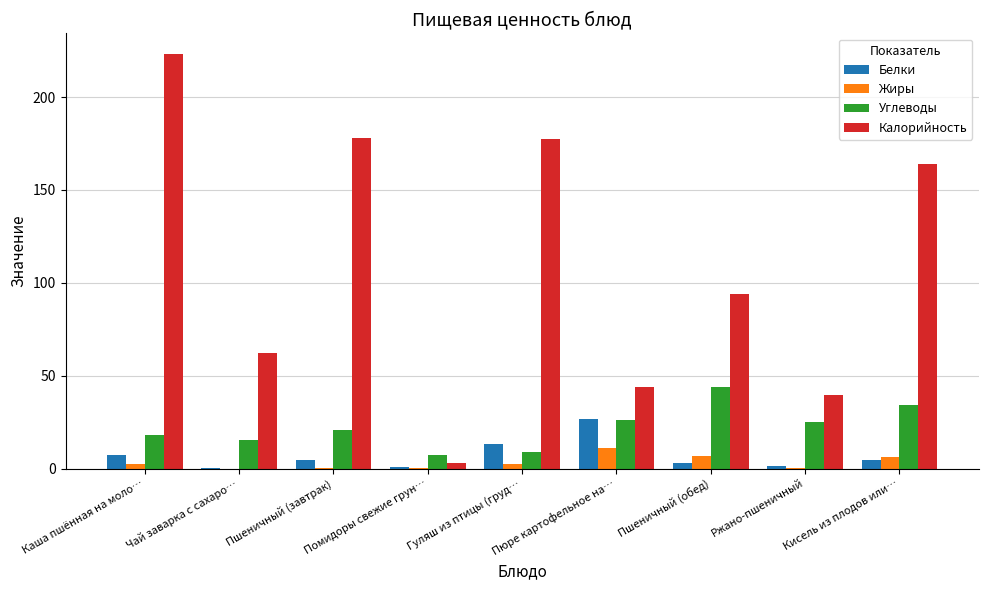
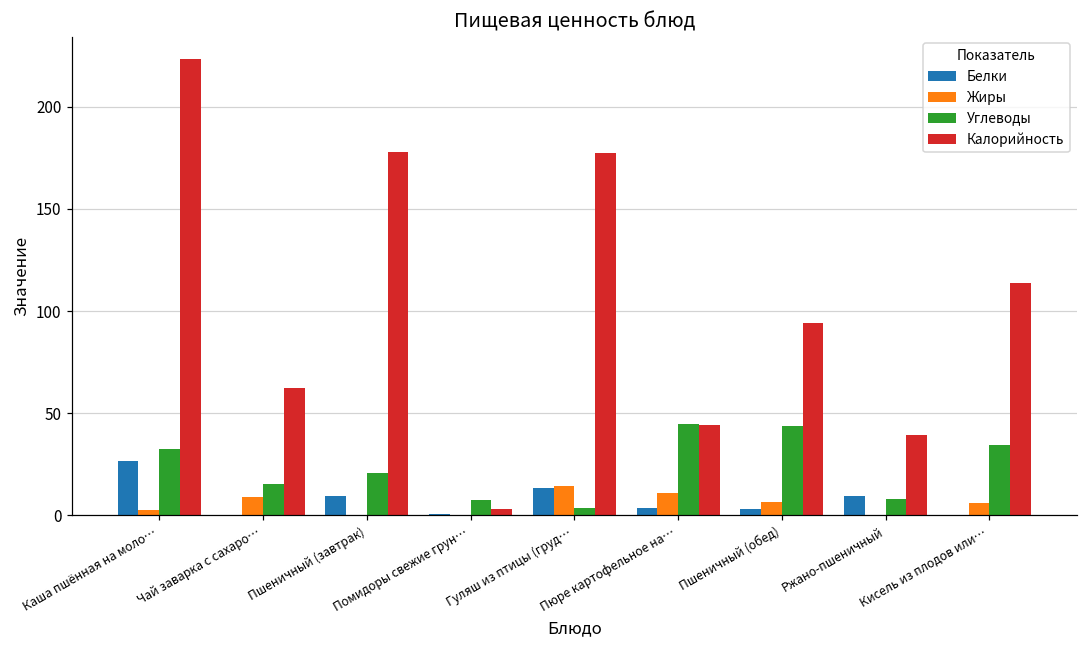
  {
    "Белки": {
-     "Каша пшённая на моло…": 7,
-     "Пшеничный (завтрак)": 5,
+     "Каша пшённая на моло…": 27,
+     "Пшеничный (завтрак)": 9,
      "Гуляш из птицы (груд…": 13,
-     "Пюре картофельное на…": 27,
+     "Пюре картофельное на…": 4,
      "Пшеничный (обед)": 3,
-     "Ржано-пшеничный": 1,
-     "Кисель из плодов или…": 5
+     "Ржано-пшеничный": 9,
+     "Кисель из плодов или…": 0
    },
    "Жиры": {
      "Каша пшённая на моло…": 3,
-     "Чай заварка с сахаро…": 0,
-     "Гуляш из птицы (груд…": 2,
+     "Чай заварка с сахаро…": 9,
+     "Гуляш из птицы (груд…": 14,
      "Пюре картофельное на…": 11,
      "Пшеничный (обед)": 7,
      "Кисель из плодов или…": 6
    },
    "Углеводы": {
-     "Каша пшённая на моло…": 18,
+     "Каша пшённая на моло…": 33,
      "Чай заварка с сахаро…": 15,
      "Пшеничный (завтрак)": 21,
      "Помидоры свежие грун…": 7,
-     "Гуляш из птицы (груд…": 9,
-     "Пюре картофельное на…": 26,
+     "Гуляш из птицы (груд…": 4,
+     "Пюре картофельное на…": 45,
      "Пшеничный (обед)": 44,
-     "Ржано-пшеничный": 25,
+     "Ржано-пшеничный": 8,
      "Кисель из плодов или…": 34
    },
    "Калорийность": {
      "Каша пшённая на моло…": 223,
      "Чай заварка с сахаро…": 62,
      "Пшеничный (завтрак)": 178,
      "Помидоры свежие грун…": 3,
      "Гуляш из птицы (груд…": 178,
      "Пюре картофельное на…": 44,
      "Пшеничный (обед)": 94,
      "Ржано-пшеничный": 40,
-     "Кисель из плодов или…": 164
+     "Кисель из плодов или…": 114
    }
  }
